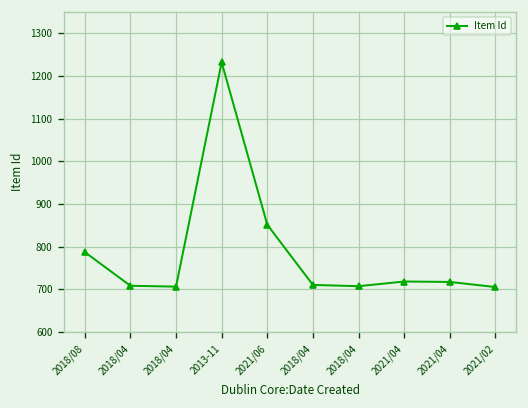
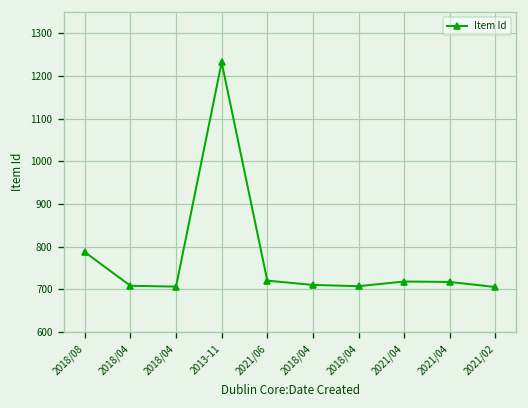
  {
    "2018/08": 790,
    "2013-11": 1230,
-   "2021/06": 850,
+   "2021/06": 720,
    "2021/02": 710
  }
